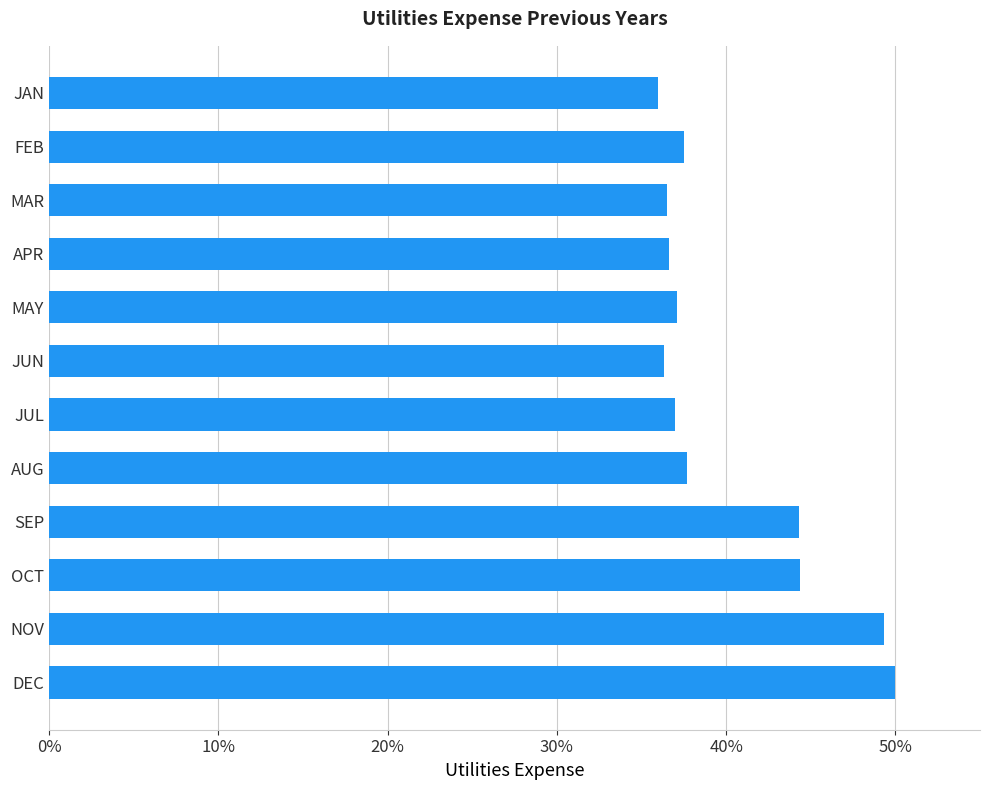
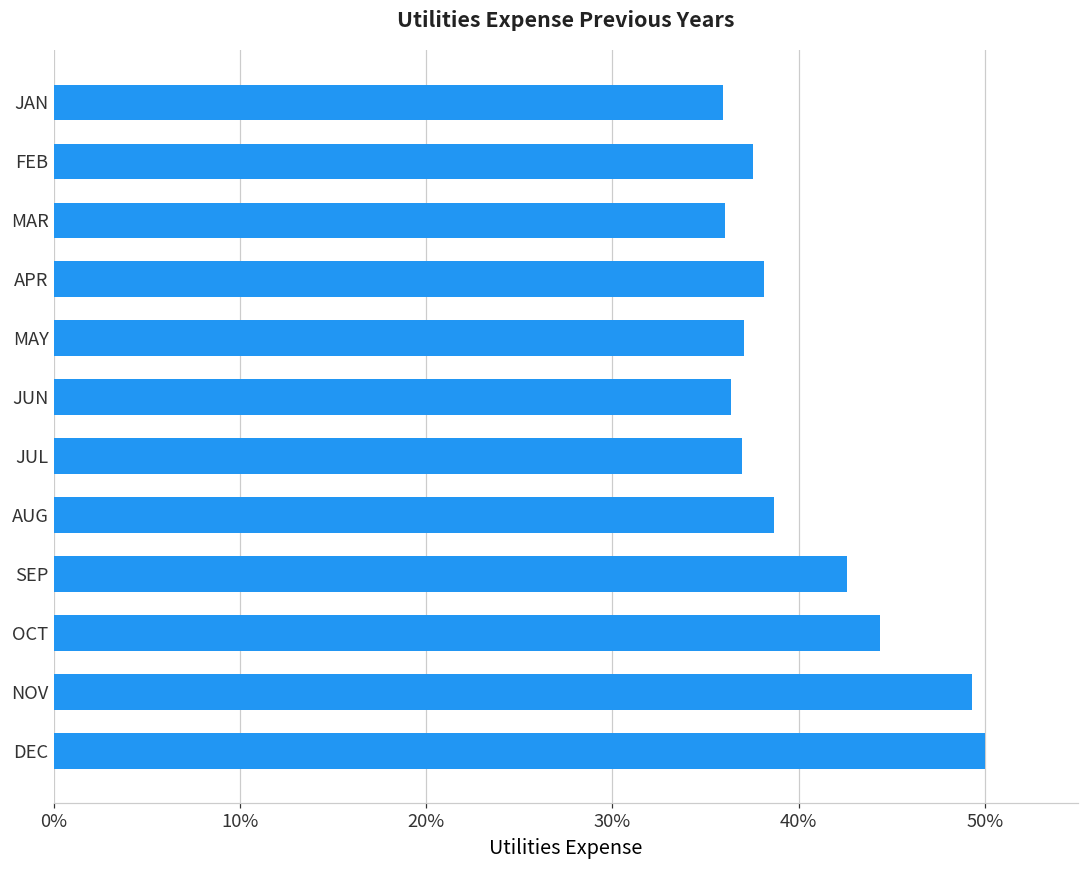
  {
    "JAN": "36.0%",
    "FEB": "37.5%",
-   "MAR": "36.5%",
-   "APR": "36.6%",
+   "MAR": "36.0%",
+   "APR": "38.1%",
    "MAY": "37.1%",
    "JUN": "36.4%",
    "JUL": "37.0%",
-   "AUG": "37.7%",
-   "SEP": "44.3%",
+   "AUG": "38.7%",
+   "SEP": "42.6%",
    "OCT": "44.4%",
    "NOV": "49.3%",
    "DEC": "50.0%"
  }
